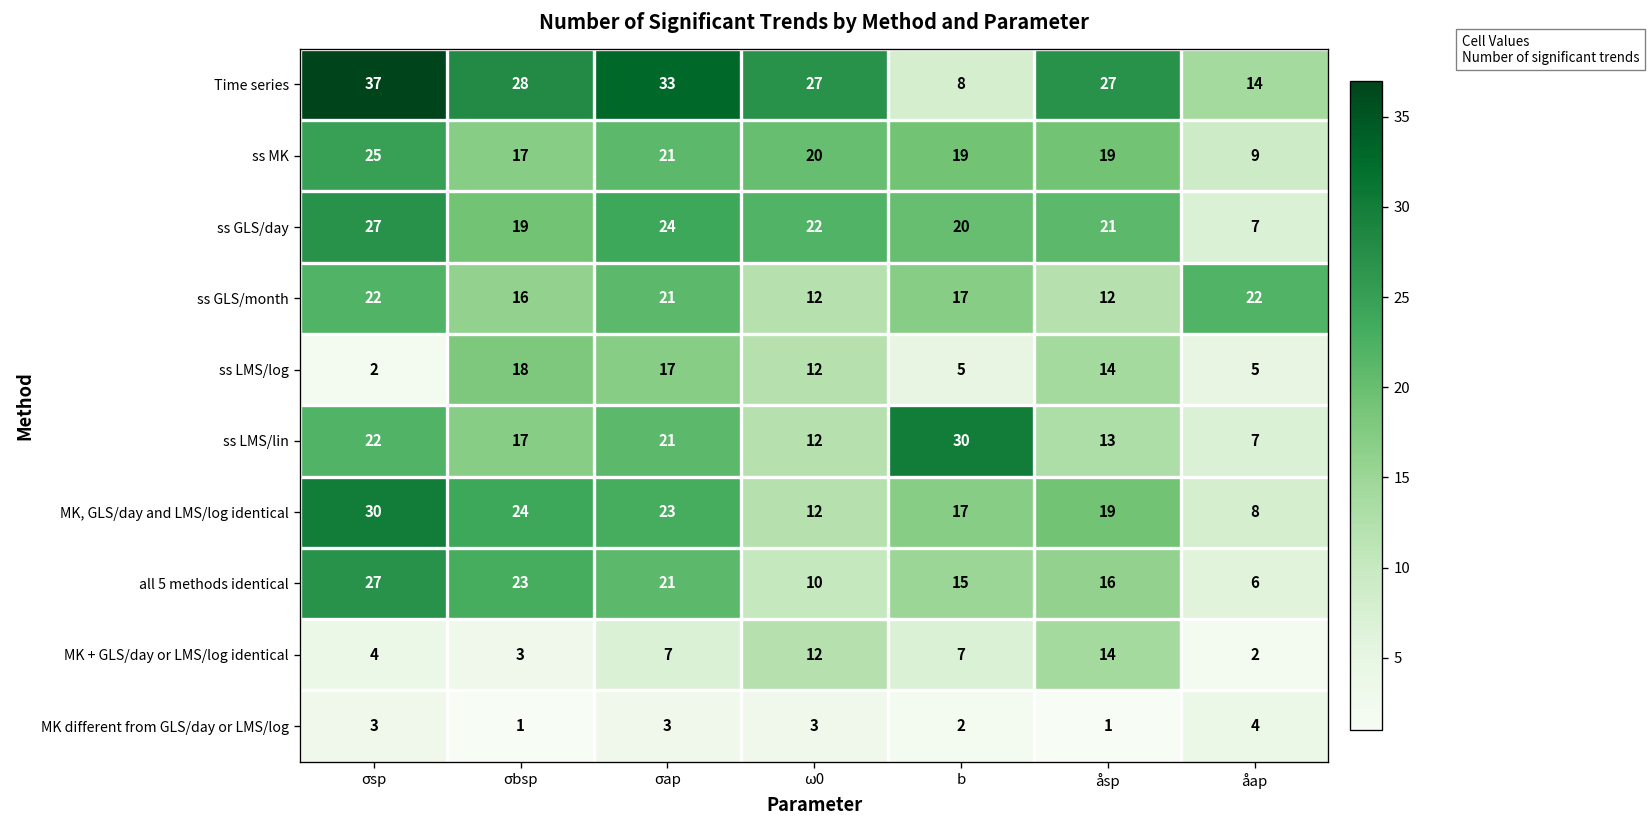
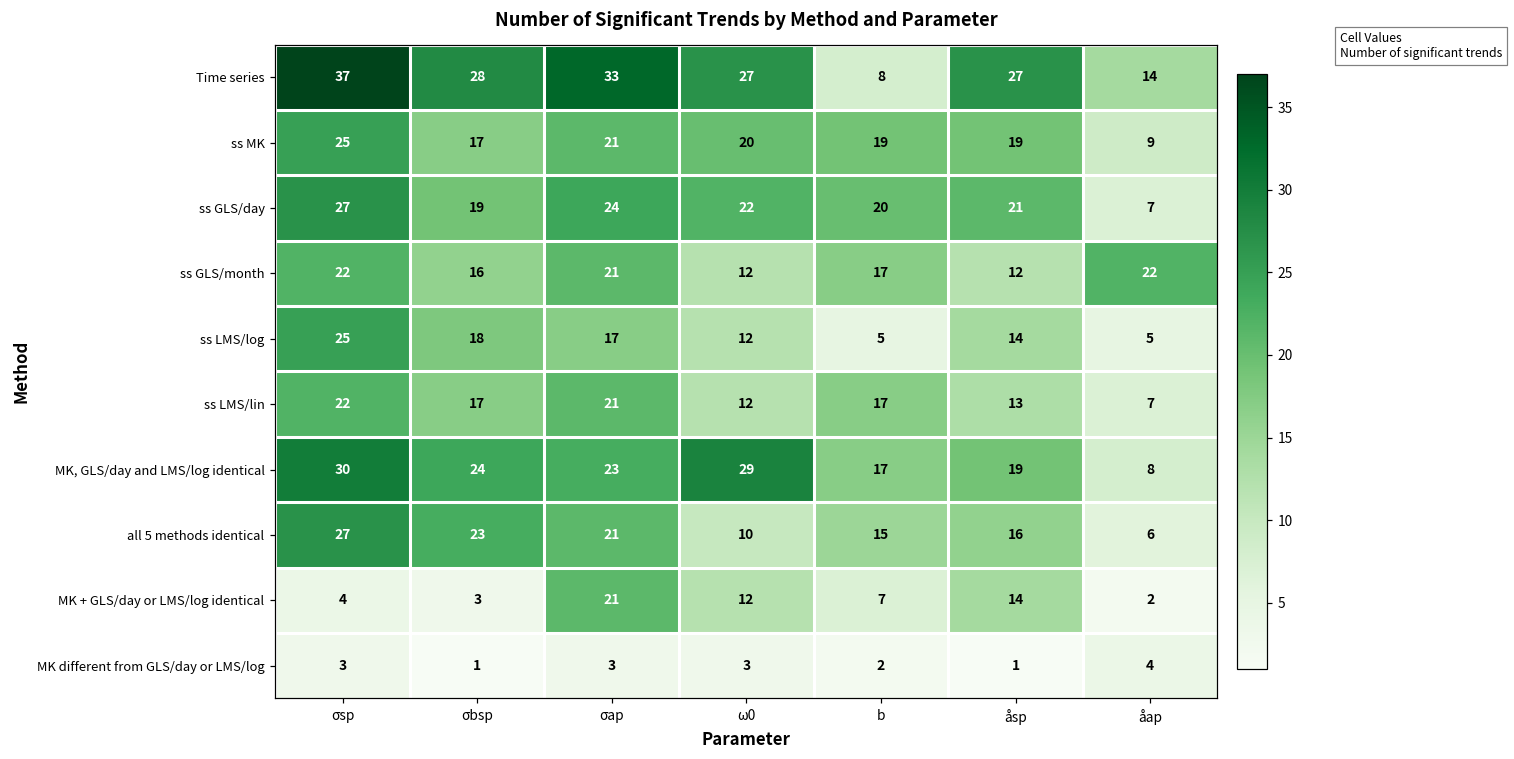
  {
    "Time series": {
      "σsp": 37,
      "σbsp": 28,
      "σap": 33,
      "ω0": 27,
      "b": 8,
      "åsp": 27,
      "åap": 14
    },
    "ss MK": {
      "σsp": 25,
      "σbsp": 17,
      "σap": 21,
      "ω0": 20,
      "b": 19,
      "åsp": 19,
      "åap": 9
    },
    "ss GLS/day": {
      "σsp": 27,
      "σbsp": 19,
      "σap": 24,
      "ω0": 22,
      "b": 20,
      "åsp": 21,
      "åap": 7
    },
    "ss GLS/month": {
      "σsp": 22,
      "σbsp": 16,
      "σap": 21,
      "ω0": 12,
      "b": 17,
      "åsp": 12,
      "åap": 22
    },
    "ss LMS/log": {
-     "σsp": 2,
+     "σsp": 25,
      "σbsp": 18,
      "σap": 17,
      "ω0": 12,
      "b": 5,
      "åsp": 14,
      "åap": 5
    },
    "ss LMS/lin": {
      "σsp": 22,
      "σbsp": 17,
      "σap": 21,
      "ω0": 12,
-     "b": 30,
+     "b": 17,
      "åsp": 13,
      "åap": 7
    },
    "MK, GLS/day and LMS/log identical": {
      "σsp": 30,
      "σbsp": 24,
      "σap": 23,
-     "ω0": 12,
+     "ω0": 29,
      "b": 17,
      "åsp": 19,
      "åap": 8
    },
    "all 5 methods identical": {
      "σsp": 27,
      "σbsp": 23,
      "σap": 21,
      "ω0": 10,
      "b": 15,
      "åsp": 16,
      "åap": 6
    },
    "MK + GLS/day or LMS/log identical": {
      "σsp": 4,
      "σbsp": 3,
-     "σap": 7,
+     "σap": 21,
      "ω0": 12,
      "b": 7,
      "åsp": 14,
      "åap": 2
    },
    "MK different from GLS/day or LMS/log": {
      "σsp": 3,
      "σbsp": 1,
      "σap": 3,
      "ω0": 3,
      "b": 2,
      "åsp": 1,
      "åap": 4
    }
  }
